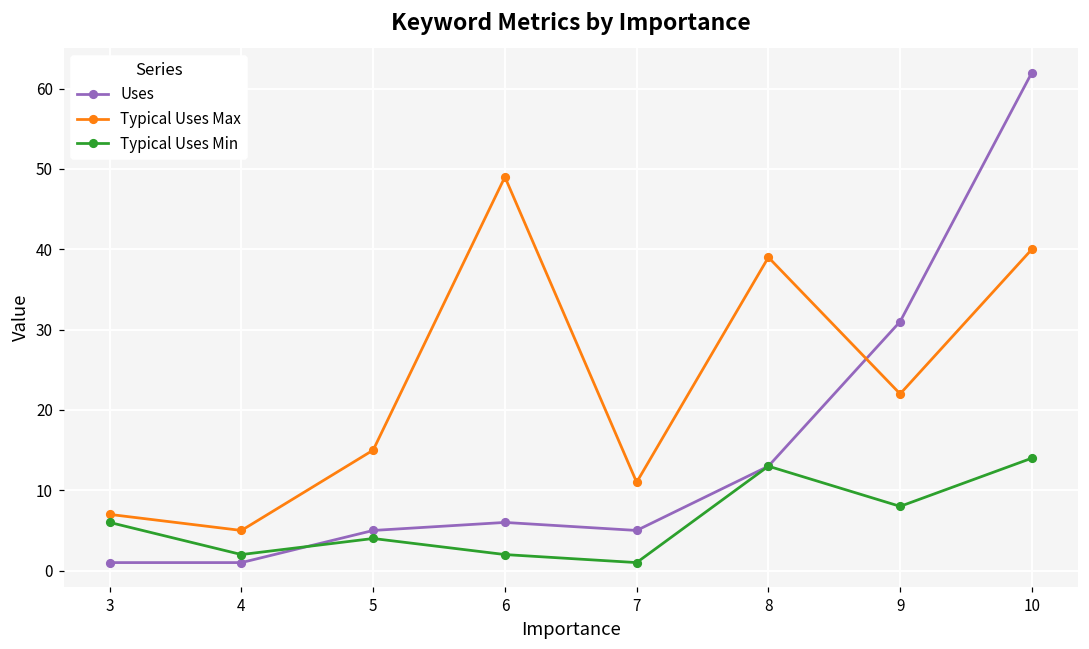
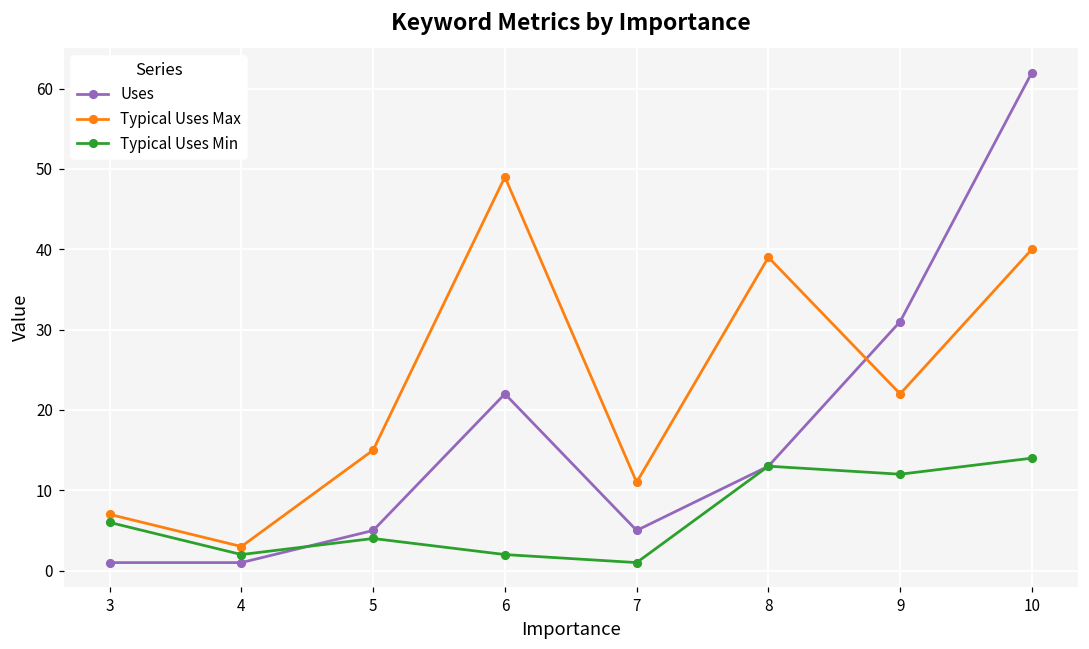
  {
    "Uses": {
      "3": 1,
      "4": 1,
      "5": 5,
-     "6": 6,
+     "6": 22,
      "7": 5,
      "9": 31,
      "10": 62
    },
    "Typical Uses Max": {
      "3": 7,
-     "4": 5,
+     "4": 3,
      "5": 15,
      "6": 49,
      "7": 11,
      "8": 39,
      "9": 22,
      "10": 40
    },
    "Typical Uses Min": {
      "3": 6,
      "4": 2,
      "5": 4,
      "6": 2,
      "7": 1,
-     "9": 8,
+     "9": 12,
      "10": 14
    }
  }
